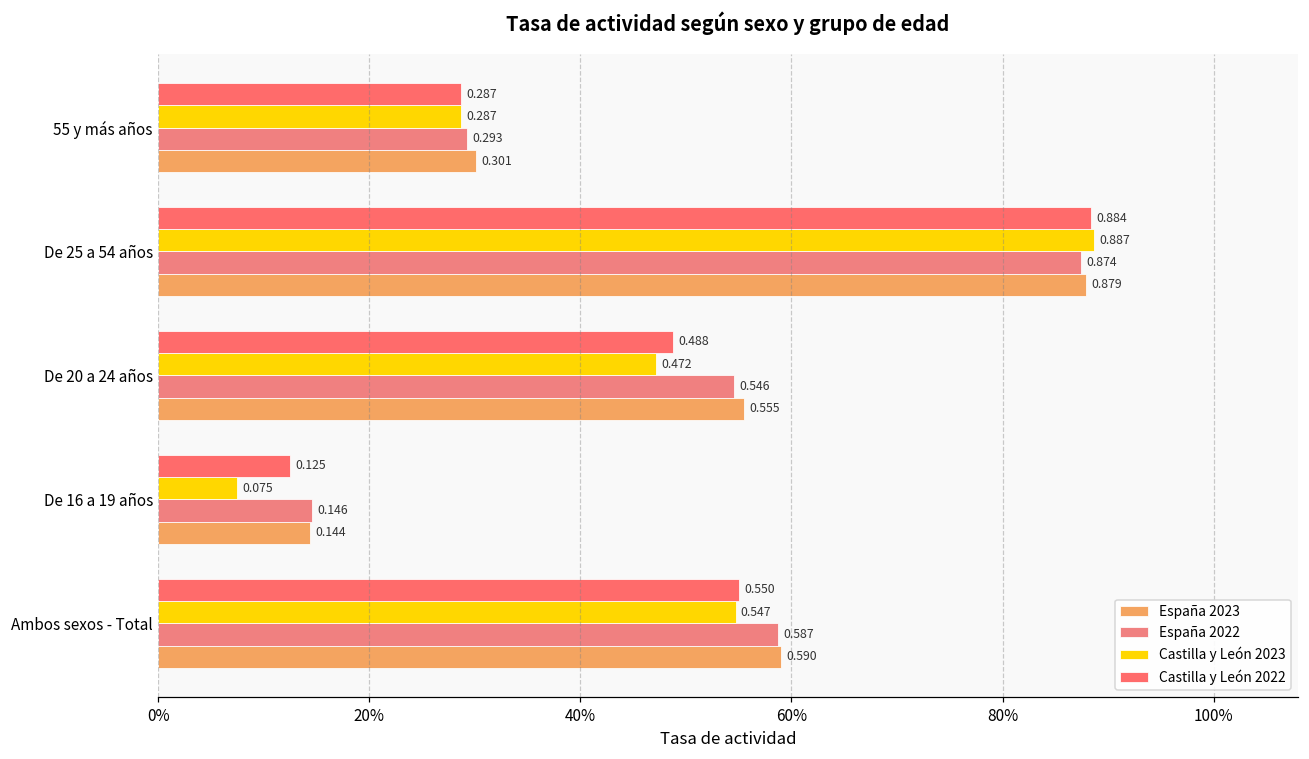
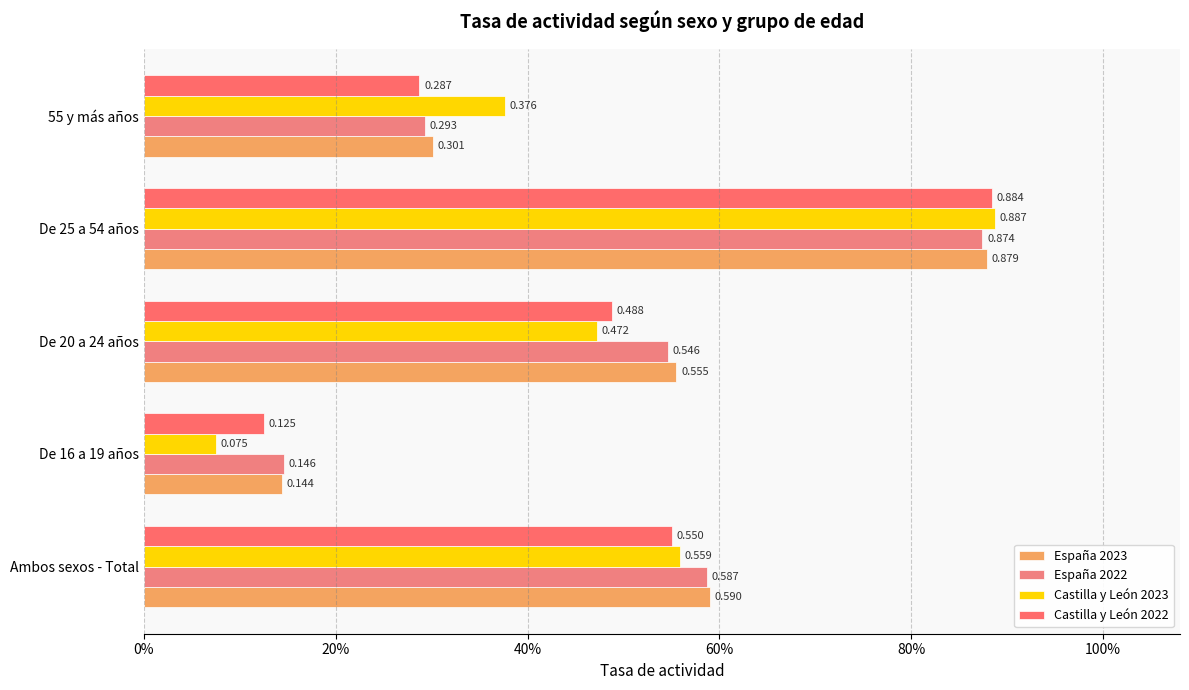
  {
    "Castilla y León 2023": {
-     "55 y más años": 0.287,
+     "55 y más años": 0.376,
      "De 25 a 54 años": 0.887,
      "De 20 a 24 años": 0.472,
      "De 16 a 19 años": 0.075,
-     "Ambos sexos - Total": 0.547
+     "Ambos sexos - Total": 0.559
    }
  }
